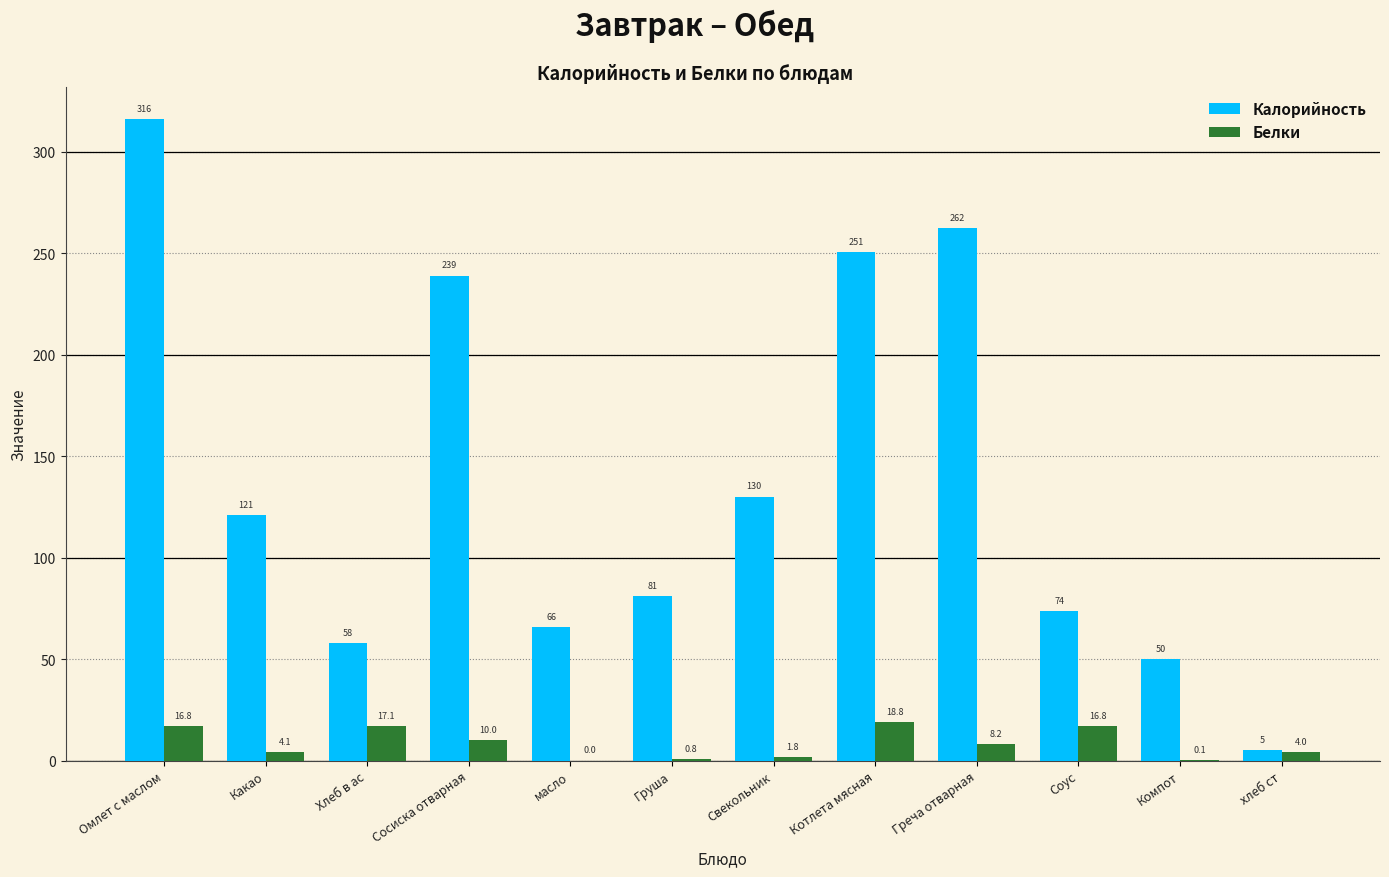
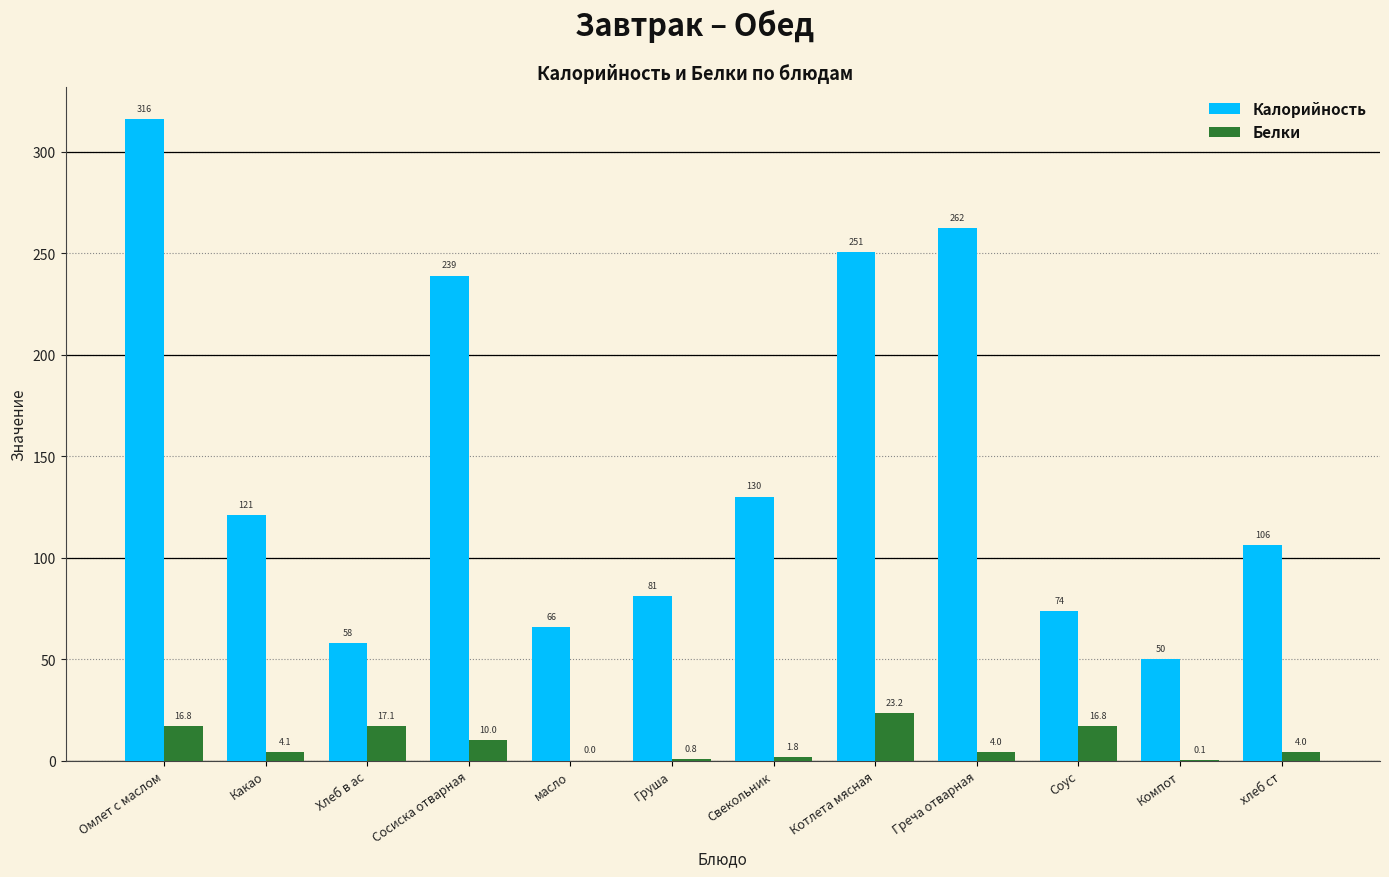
  {
    "Калорийность": {
      "Омлет с маслом": 316,
      "Какао": 121,
      "Хлеб в ас": 58,
      "Сосиска отварная": 239,
      "масло": 66,
      "Груша": 81,
      "Свекольник": 130,
      "Котлета мясная": 251,
      "Греча отварная": 262,
      "Соус": 74,
      "Компот": 50,
-     "хлеб ст": 5
+     "хлеб ст": 106
    },
    "Белки": {
      "Омлет с маслом": 16.8,
      "Какао": 4.1,
      "Хлеб в ас": 17.1,
      "Сосиска отварная": 10.0,
      "масло": 0.0,
      "Груша": 0.8,
      "Свекольник": 1.8,
-     "Котлета мясная": 18.8,
-     "Греча отварная": 8.2,
+     "Котлета мясная": 23.2,
+     "Греча отварная": 4.0,
      "Соус": 16.8,
      "Компот": 0.1,
      "хлеб ст": 4.0
    }
  }
